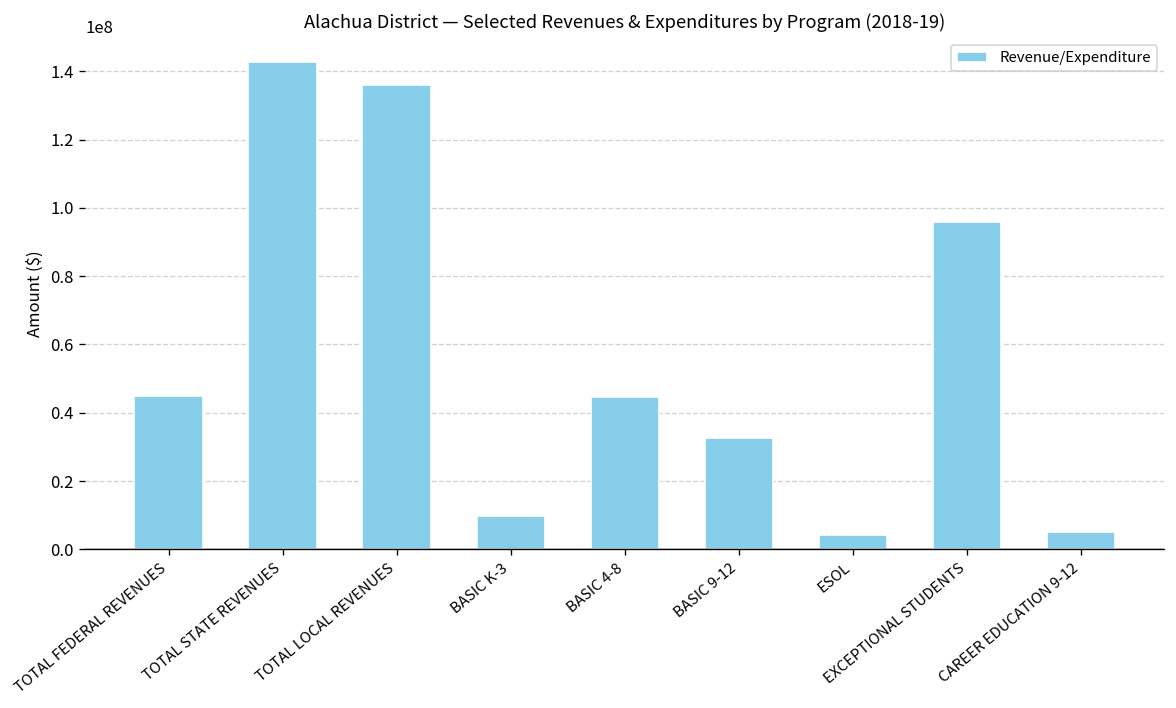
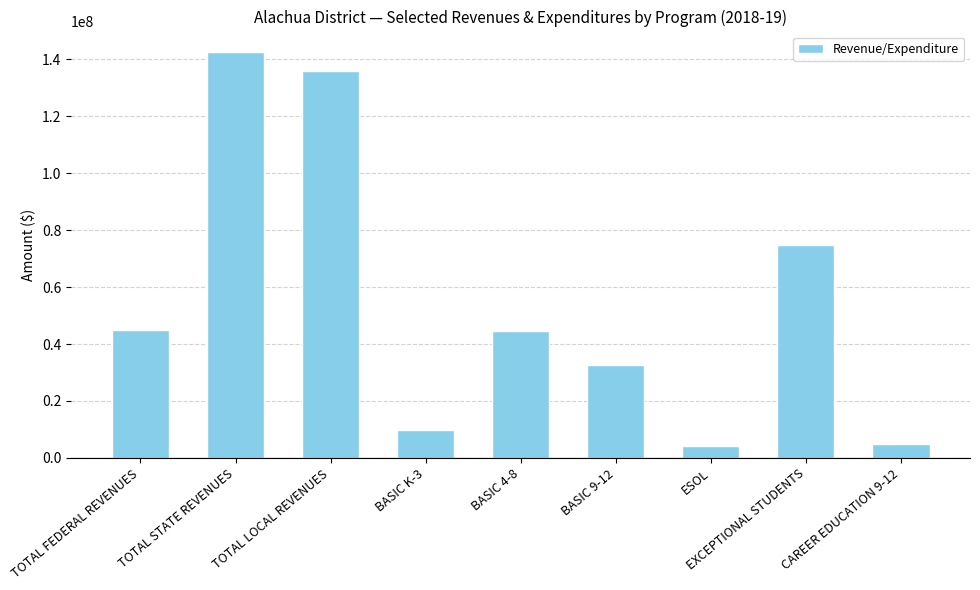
  {
    "TOTAL FEDERAL REVENUES": 45000000,
    "TOTAL STATE REVENUES": 143000000,
    "TOTAL LOCAL REVENUES": 136000000,
    "BASIC K-3": 10000000,
    "BASIC 4-8": 44000000,
    "BASIC 9-12": 33000000,
    "ESOL": 4000000,
-   "EXCEPTIONAL STUDENTS": 96000000,
+   "EXCEPTIONAL STUDENTS": 75000000,
    "CAREER EDUCATION 9-12": 5000000
  }
